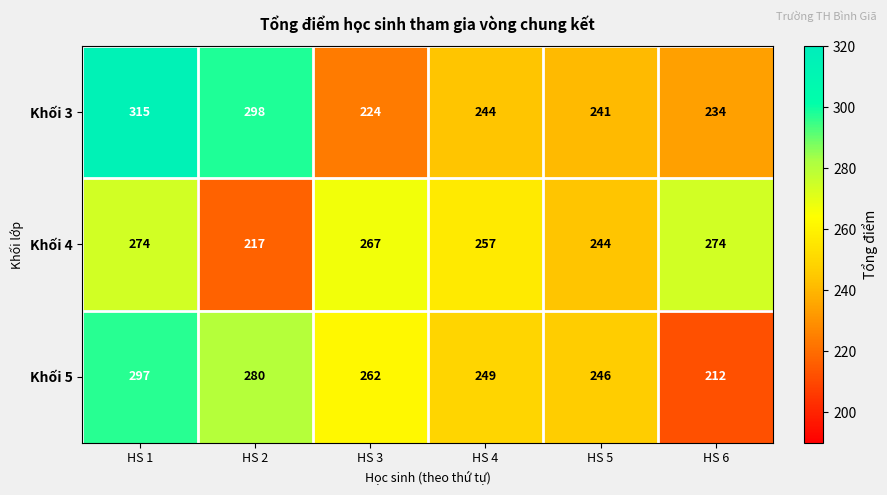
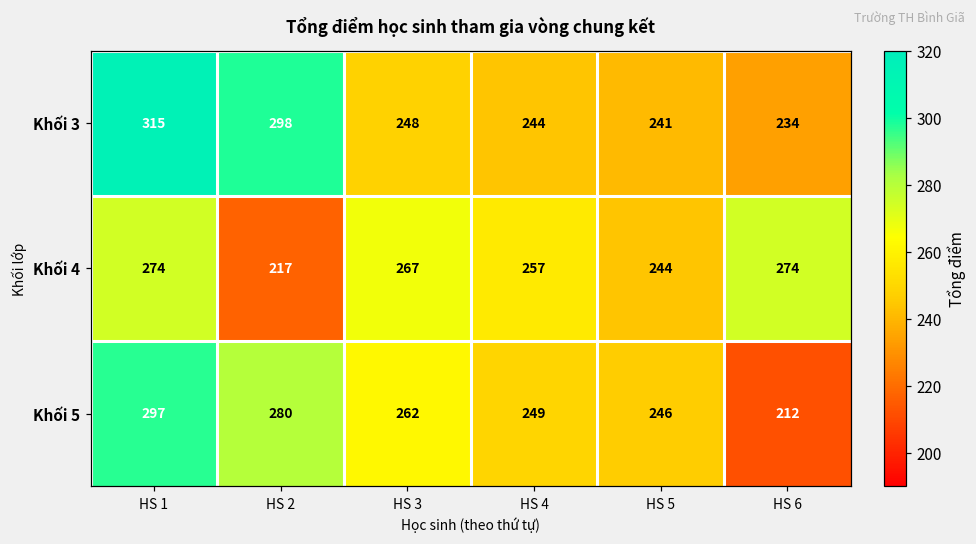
  {
    "Khối 3": {
      "HS 1": 315,
      "HS 2": 298,
-     "HS 3": 224,
+     "HS 3": 248,
      "HS 4": 244,
      "HS 5": 241,
      "HS 6": 234
    },
    "Khối 4": {
      "HS 1": 274,
      "HS 2": 217,
      "HS 3": 267,
      "HS 4": 257,
      "HS 5": 244,
      "HS 6": 274
    },
    "Khối 5": {
      "HS 1": 297,
      "HS 2": 280,
      "HS 3": 262,
      "HS 4": 249,
      "HS 5": 246,
      "HS 6": 212
    }
  }
